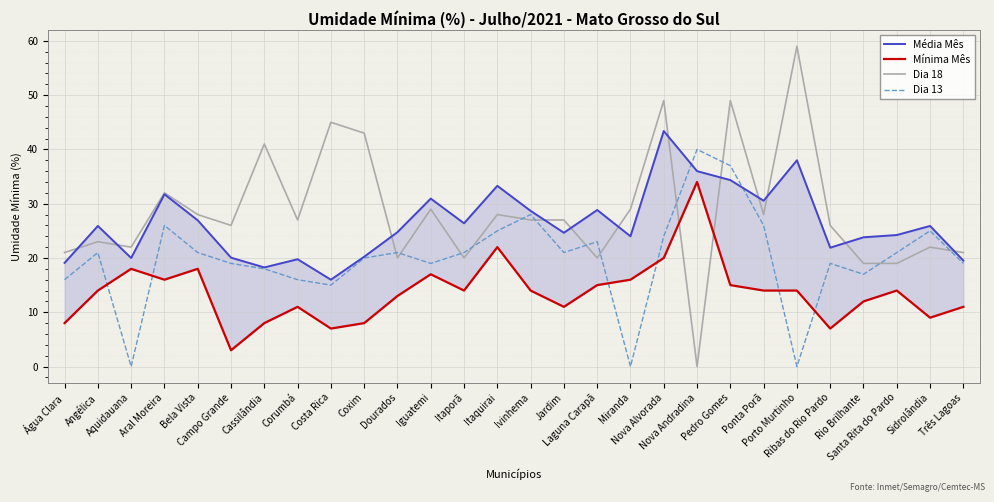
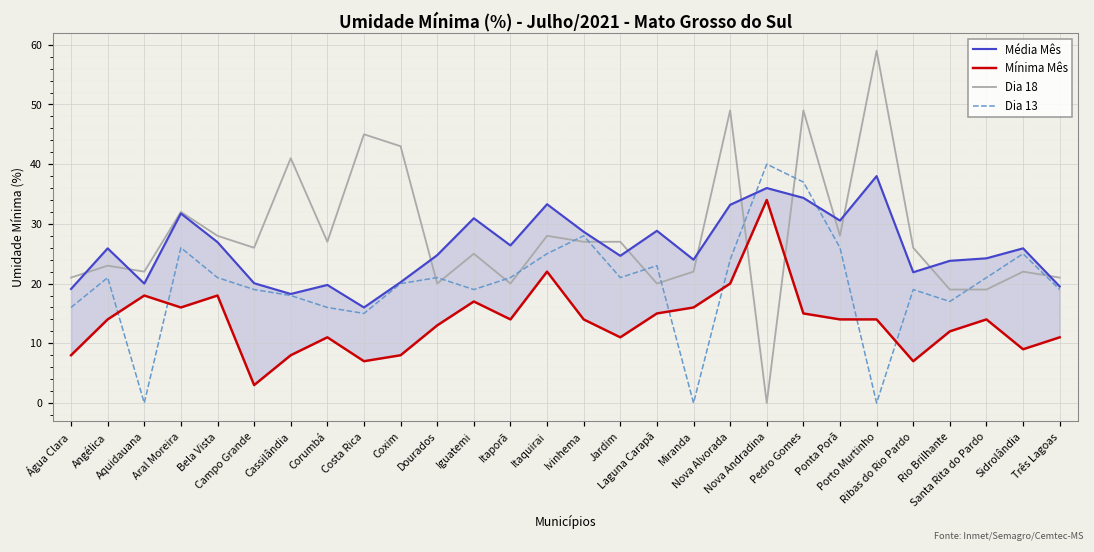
  {
    "Média Mês": {
      "Água Clara": 19,
      "Angélica": 26,
      "Aquidauana": 20,
      "Bela Vista": 27,
      "Campo Grande": 20,
      "Corumbá": 20,
      "Costa Rica": 16,
      "Dourados": 25,
      "Iguatemi": 31,
      "Itaporã": 26,
      "Itaquirai": 33,
      "Ivinhema": 29,
      "Jardim": 25,
      "Laguna Carapã": 29,
      "Miranda": 24,
-     "Nova Alvorada": 43,
+     "Nova Alvorada": 33,
      "Nova Andradina": 36,
      "Pedro Gomes": 34,
      "Ponta Porã": 31,
      "Porto Murtinho": 38,
      "Ribas do Rio Pardo": 22,
      "Rio Brilhante": 24,
      "Santa Rita do Pardo": 24,
      "Sidrolândia": 26,
      "Três Lagoas": 20
    },
    "Mínima Mês": {
      "Água Clara": 8,
      "Angélica": 14,
      "Aquidauana": 18,
      "Aral Moreira": 16,
      "Bela Vista": 18,
      "Campo Grande": 3,
      "Cassilândia": 8,
      "Corumbá": 11,
      "Costa Rica": 7,
      "Coxim": 8,
      "Dourados": 13,
      "Iguatemi": 17,
      "Itaporã": 14,
      "Itaquirai": 22,
      "Ivinhema": 14,
      "Jardim": 11,
      "Laguna Carapã": 15,
      "Miranda": 16,
      "Nova Alvorada": 20,
      "Nova Andradina": 34,
      "Pedro Gomes": 15,
      "Ponta Porã": 14,
      "Porto Murtinho": 14,
      "Ribas do Rio Pardo": 7,
      "Rio Brilhante": 12,
      "Santa Rita do Pardo": 14,
      "Sidrolândia": 9,
      "Três Lagoas": 11
    },
    "Dia 18": {
      "Água Clara": 21,
      "Angélica": 23,
      "Aquidauana": 22,
      "Bela Vista": 28,
      "Campo Grande": 26,
      "Cassilândia": 41,
      "Corumbá": 27,
      "Costa Rica": 45,
      "Coxim": 43,
      "Dourados": 20,
-     "Iguatemi": 29,
+     "Iguatemi": 25,
      "Itaporã": 20,
      "Itaquirai": 28,
      "Ivinhema": 27,
      "Jardim": 27,
      "Laguna Carapã": 20,
-     "Miranda": 29,
+     "Miranda": 22,
      "Nova Alvorada": 49,
      "Nova Andradina": 0,
      "Pedro Gomes": 49,
      "Ponta Porã": 28,
      "Porto Murtinho": 59,
      "Ribas do Rio Pardo": 26,
      "Rio Brilhante": 19,
      "Santa Rita do Pardo": 19,
      "Sidrolândia": 22,
      "Três Lagoas": 21
    },
    "Dia 13": {
      "Água Clara": 16,
      "Angélica": 21,
      "Aquidauana": 0,
      "Aral Moreira": 26,
      "Bela Vista": 21,
      "Campo Grande": 19,
      "Corumbá": 16,
      "Costa Rica": 15,
      "Dourados": 21,
      "Iguatemi": 19,
      "Itaporã": 21,
      "Itaquirai": 25,
      "Ivinhema": 28,
      "Jardim": 21,
      "Laguna Carapã": 23,
      "Miranda": 0,
      "Nova Alvorada": 24,
      "Nova Andradina": 40,
      "Pedro Gomes": 37,
      "Ponta Porã": 26,
      "Porto Murtinho": 0,
      "Ribas do Rio Pardo": 19,
      "Rio Brilhante": 17,
      "Santa Rita do Pardo": 21,
      "Sidrolândia": 25,
      "Três Lagoas": 19
    }
  }
